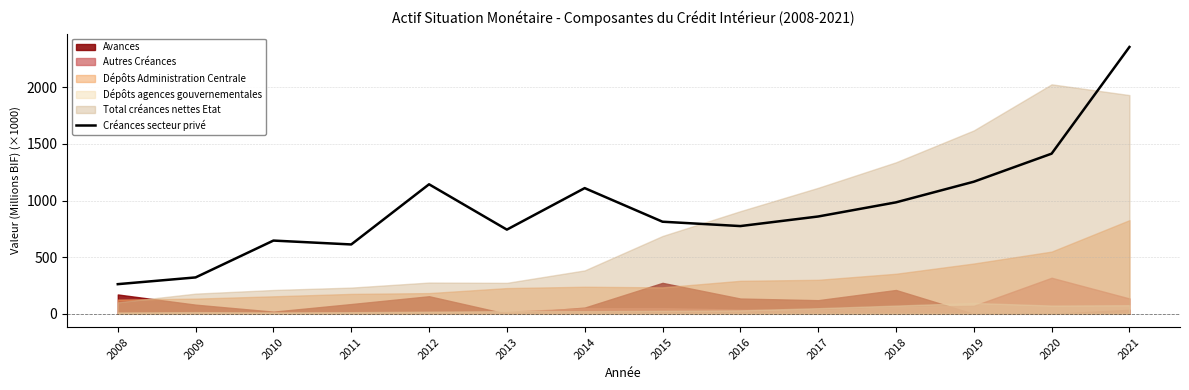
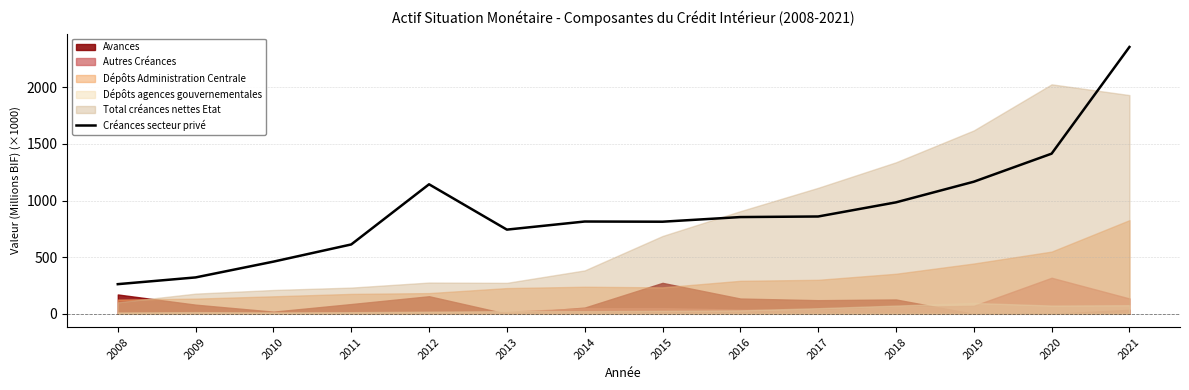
  {
    "Créances secteur privé": {
      "2008": 260,
      "2009": 320,
-     "2010": 650,
+     "2010": 460,
      "2011": 610,
      "2012": 1140,
      "2013": 740,
-     "2014": 1110,
+     "2014": 810,
      "2015": 810,
-     "2016": 770,
+     "2016": 850,
      "2017": 860,
      "2018": 980,
      "2019": 1170,
      "2020": 1410,
      "2021": 2360
    },
    "Avances": {
      "2008": 170,
      "2009": 80,
      "2011": 90,
      "2012": 160,
      "2015": 270,
      "2016": 130,
      "2017": 120,
-     "2018": 210,
+     "2018": 130,
      "2019": 0,
      "2020": 0,
      "2021": 40
    },
    "Autres Créances": {
      "2015": 50,
      "2019": 70,
      "2020": 320,
      "2021": 140
    }
  }
